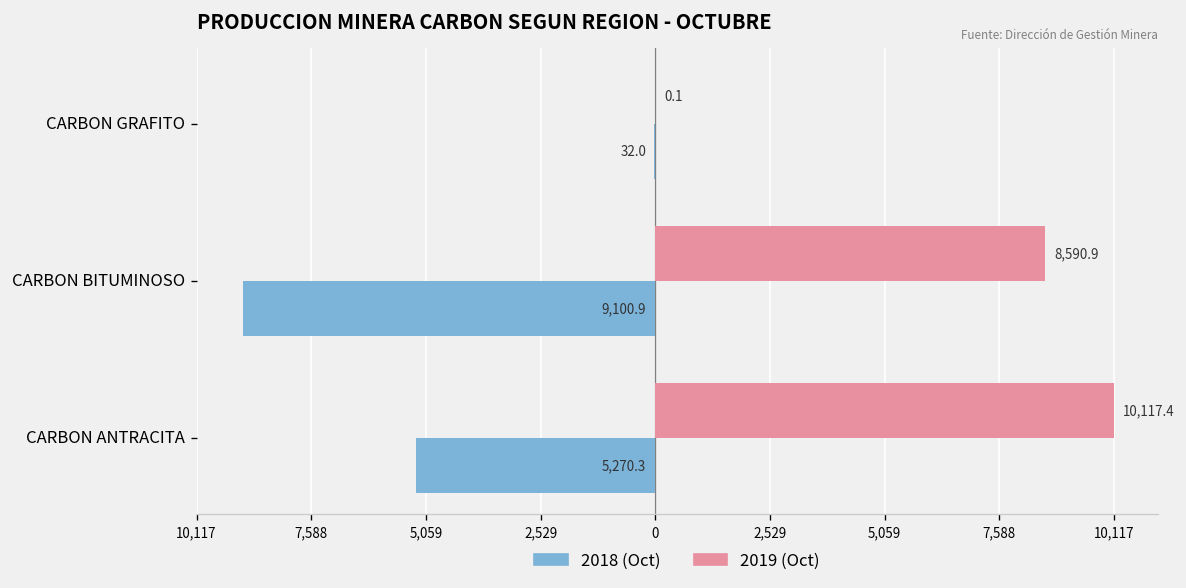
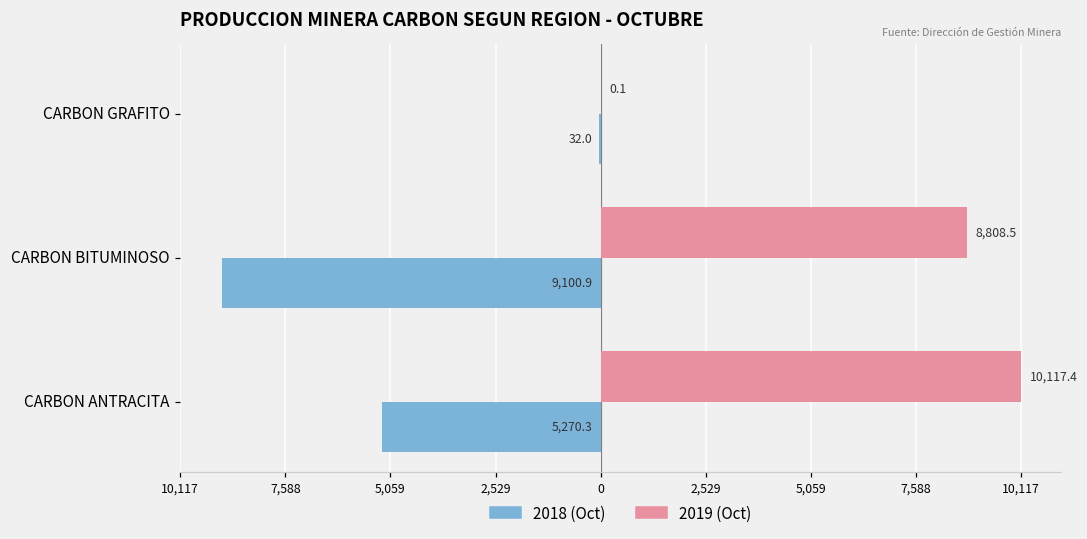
  {
    "2019 (Oct)": {
      "CARBON GRAFITO": "0.1",
-     "CARBON BITUMINOSO": "8,590.9",
+     "CARBON BITUMINOSO": "8,808.5",
      "CARBON ANTRACITA": "10,117.4"
    }
  }
